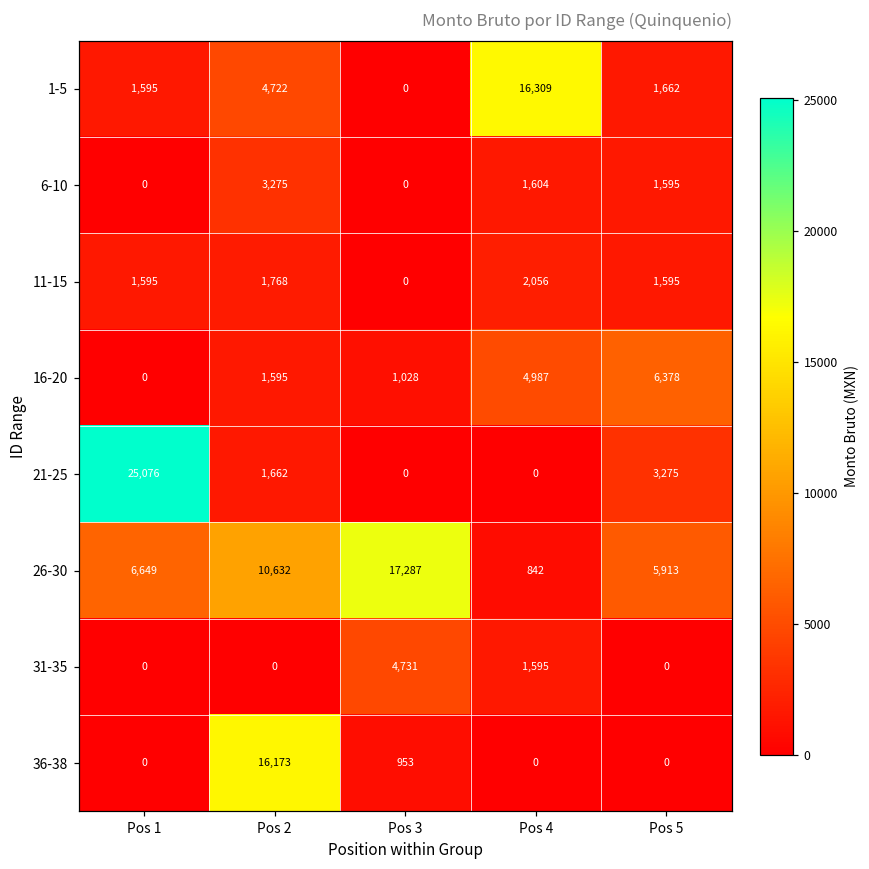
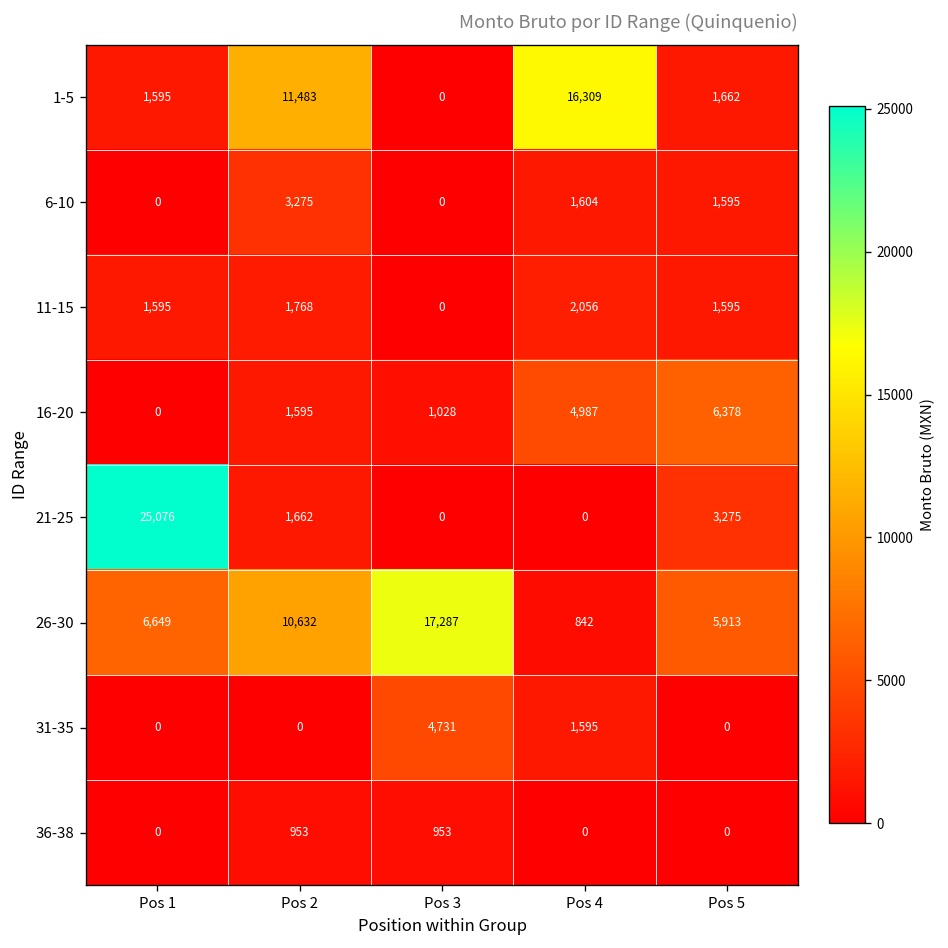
  {
    "1-5": {
      "Pos 1": "1,595",
-     "Pos 2": "4,722",
+     "Pos 2": "11,483",
      "Pos 3": "0",
      "Pos 4": "16,309",
      "Pos 5": "1,662"
    },
    "6-10": {
      "Pos 1": "0",
      "Pos 2": "3,275",
      "Pos 3": "0",
      "Pos 4": "1,604",
      "Pos 5": "1,595"
    },
    "11-15": {
      "Pos 1": "1,595",
      "Pos 2": "1,768",
      "Pos 3": "0",
      "Pos 4": "2,056",
      "Pos 5": "1,595"
    },
    "16-20": {
      "Pos 1": "0",
      "Pos 2": "1,595",
      "Pos 3": "1,028",
      "Pos 4": "4,987",
      "Pos 5": "6,378"
    },
    "21-25": {
      "Pos 1": "25,076",
      "Pos 2": "1,662",
      "Pos 3": "0",
      "Pos 4": "0",
      "Pos 5": "3,275"
    },
    "26-30": {
      "Pos 1": "6,649",
      "Pos 2": "10,632",
      "Pos 3": "17,287",
      "Pos 4": "842",
      "Pos 5": "5,913"
    },
    "31-35": {
      "Pos 1": "0",
      "Pos 2": "0",
      "Pos 3": "4,731",
      "Pos 4": "1,595",
      "Pos 5": "0"
    },
    "36-38": {
      "Pos 1": "0",
-     "Pos 2": "16,173",
+     "Pos 2": "953",
      "Pos 3": "953",
      "Pos 4": "0",
      "Pos 5": "0"
    }
  }
